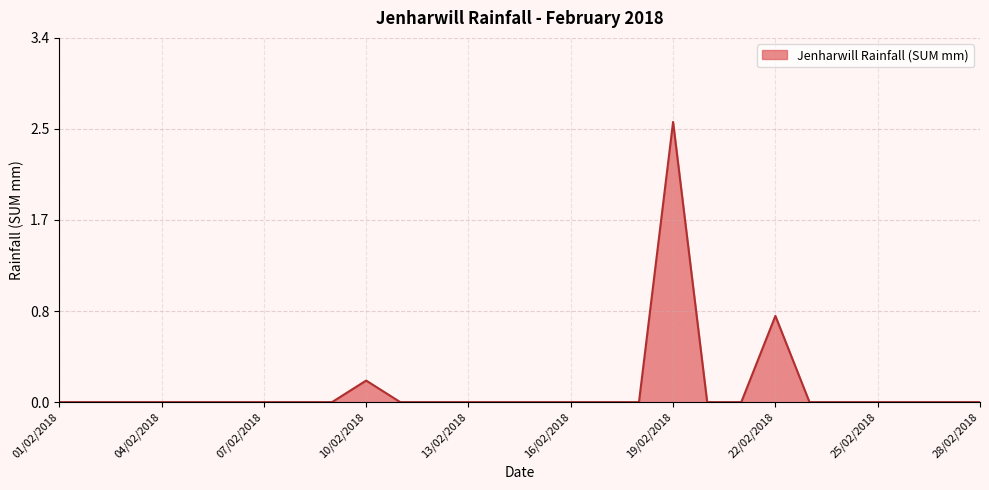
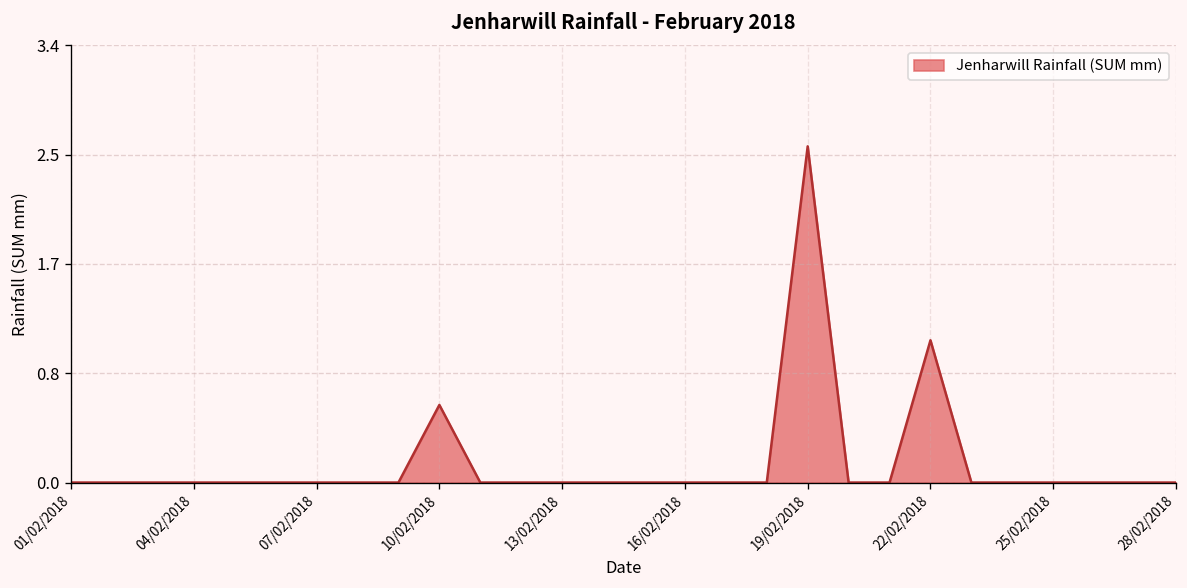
  {
    "01/02/2018": 0.0,
    "04/02/2018": 0.0,
    "07/02/2018": 0.0,
-   "10/02/2018": 0.2,
+   "10/02/2018": 0.6,
    "13/02/2018": 0.0,
    "16/02/2018": 0.0,
    "19/02/2018": 2.6,
-   "22/02/2018": 0.8,
+   "22/02/2018": 1.1,
    "25/02/2018": 0.0,
    "28/02/2018": 0.0
  }
